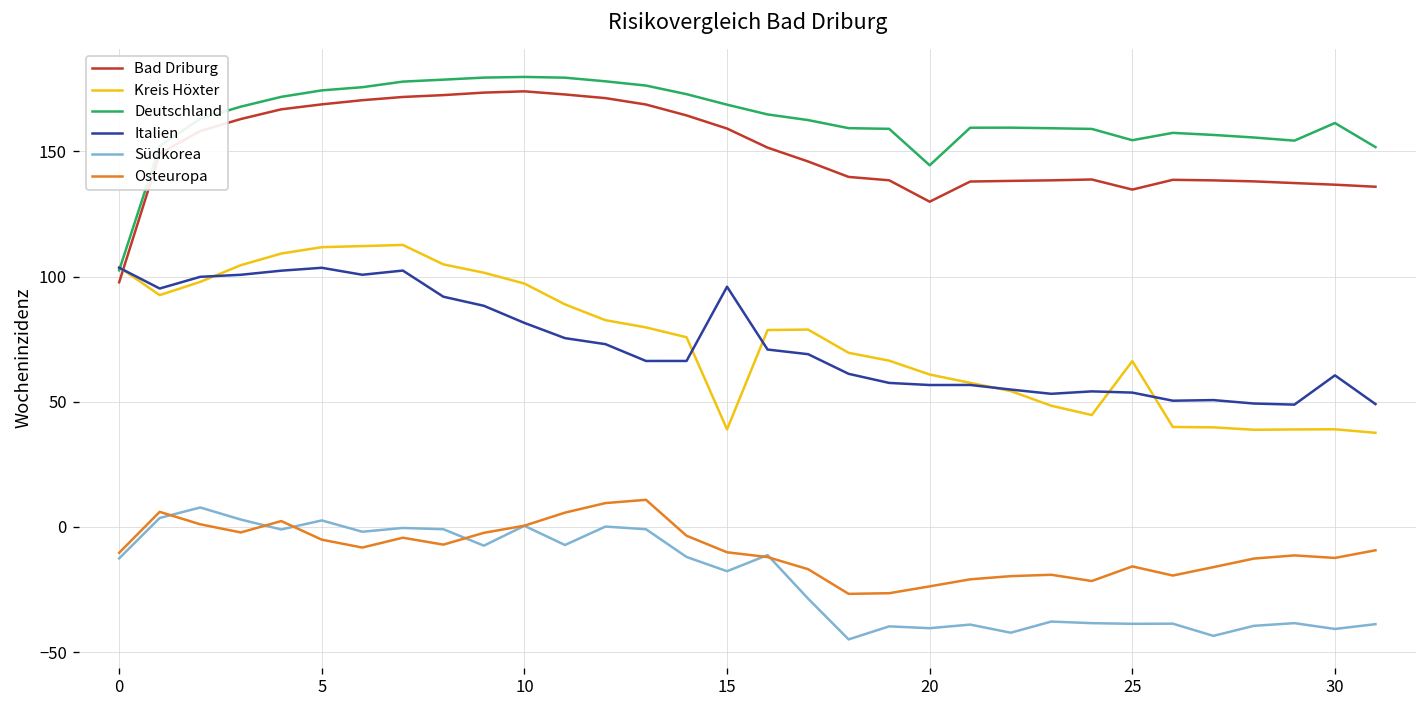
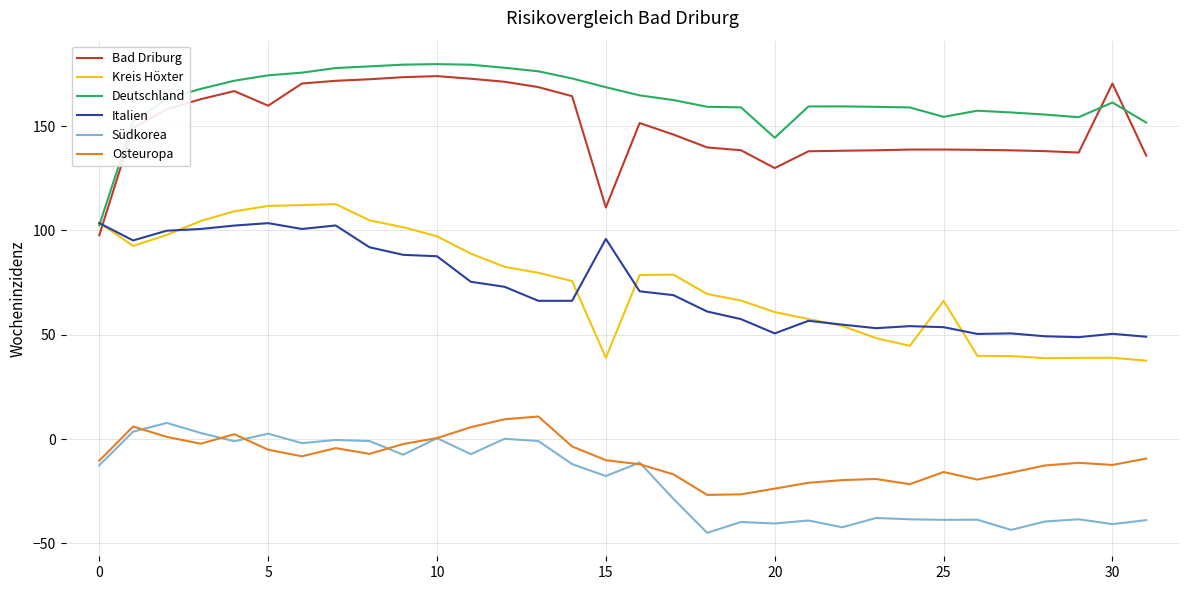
  {
    "Bad Driburg": {
      "0": 98,
-     "5": 169,
+     "5": 160,
      "10": 174,
-     "15": 159,
+     "15": 111,
      "20": 130,
-     "25": 135,
-     "30": 137
+     "25": 139,
+     "30": 170
    },
    "Kreis Höxter": {
      "5": 112,
      "10": 97,
      "15": 39,
      "20": 61,
      "25": 66,
      "30": 39
    },
    "Deutschland": {
      "5": 174,
      "10": 180,
      "15": 169,
      "20": 144,
      "25": 154,
      "30": 161
    },
    "Italien": {
      "5": 103,
-     "10": 81,
+     "10": 88,
      "15": 96,
-     "20": 57,
+     "20": 51,
      "25": 54,
-     "30": 61
+     "30": 50
    },
    "Südkorea": {
      "0": -13,
      "5": 3,
      "15": -18,
      "20": -40,
      "25": -39,
      "30": -41
    },
    "Osteuropa": {
      "0": -10,
      "5": -5,
      "15": -10,
      "20": -24,
      "25": -16,
      "30": -12
    }
  }
